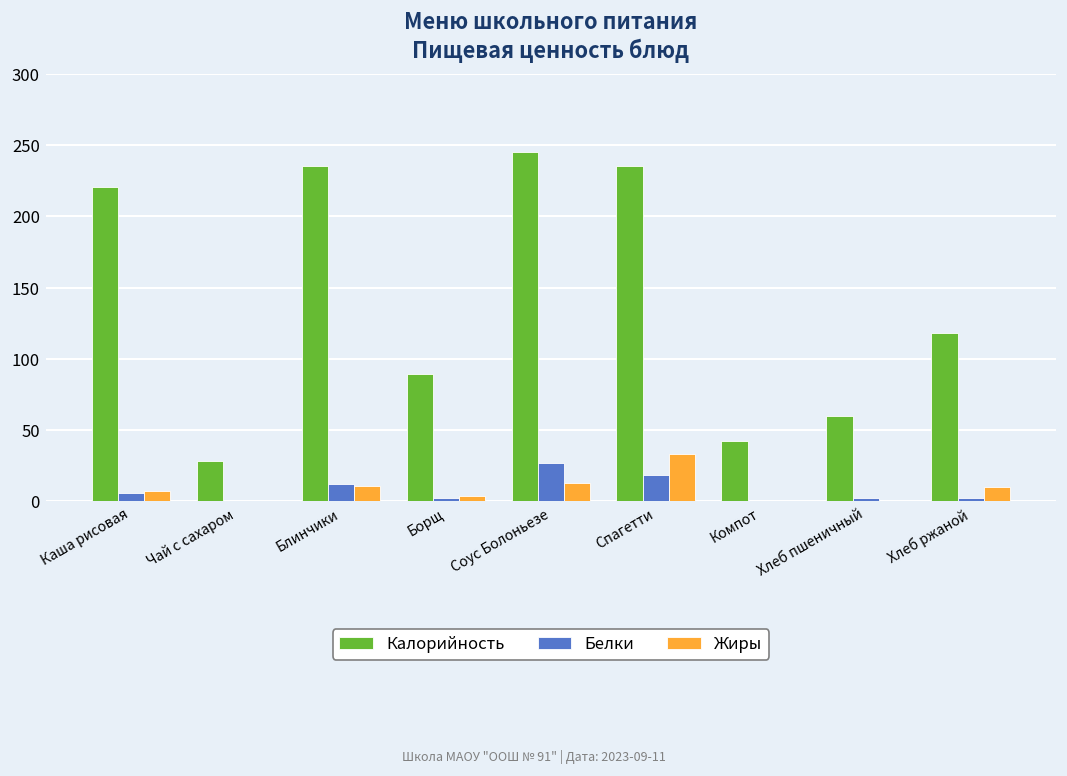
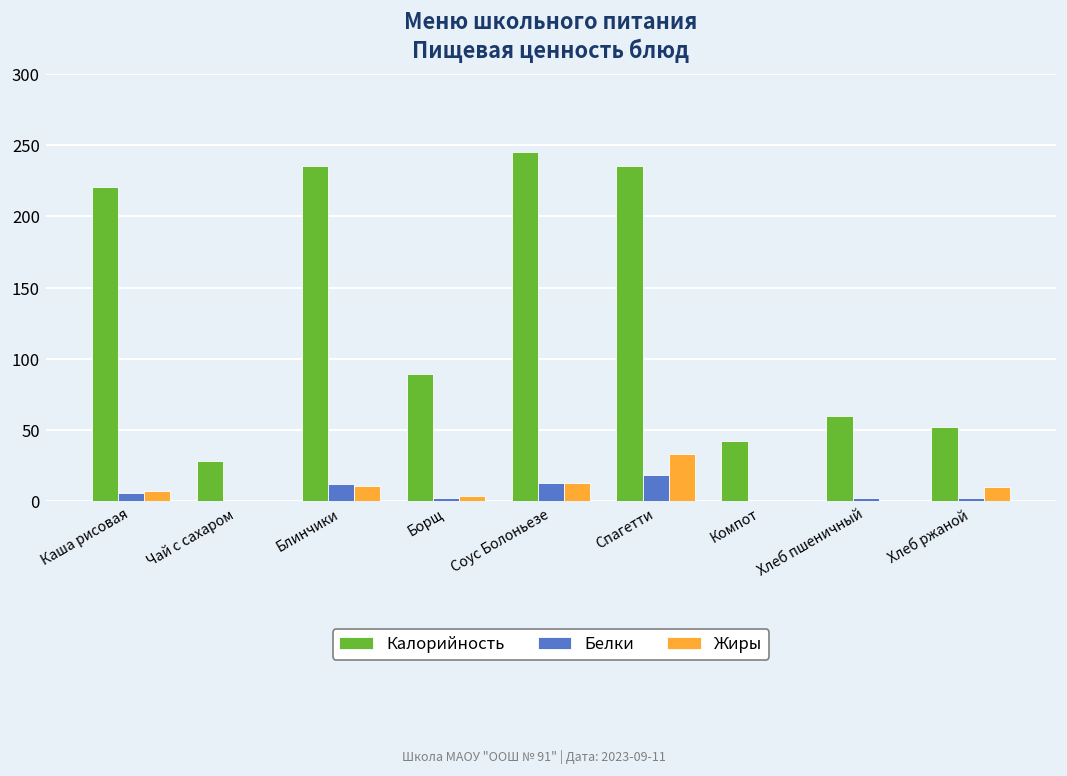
  {
    "Калорийность": {
      "Каша рисовая": 221,
      "Чай с сахаром": 28,
      "Блинчики": 235,
      "Борщ": 90,
      "Соус Болоньезе": 246,
      "Спагетти": 236,
      "Компот": 42,
      "Хлеб пшеничный": 60,
-     "Хлеб ржаной": 119
+     "Хлеб ржаной": 52
    },
    "Белки": {
      "Каша рисовая": 6,
      "Блинчики": 12,
      "Борщ": 2,
-     "Соус Болоньезе": 27,
+     "Соус Болоньезе": 13,
      "Спагетти": 19
    },
    "Жиры": {
      "Каша рисовая": 7,
      "Чай с сахаром": 0,
      "Блинчики": 11,
      "Борщ": 4,
      "Соус Болоньезе": 13,
      "Спагетти": 33,
      "Хлеб ржаной": 10
    }
  }
